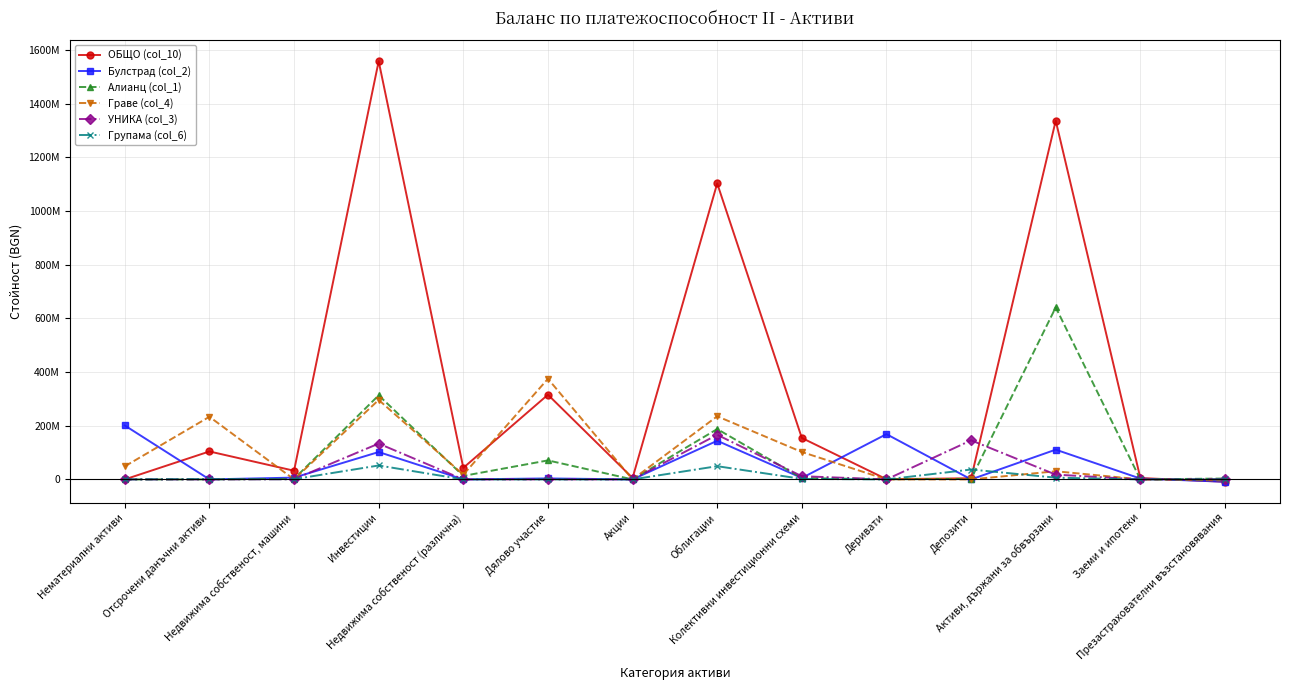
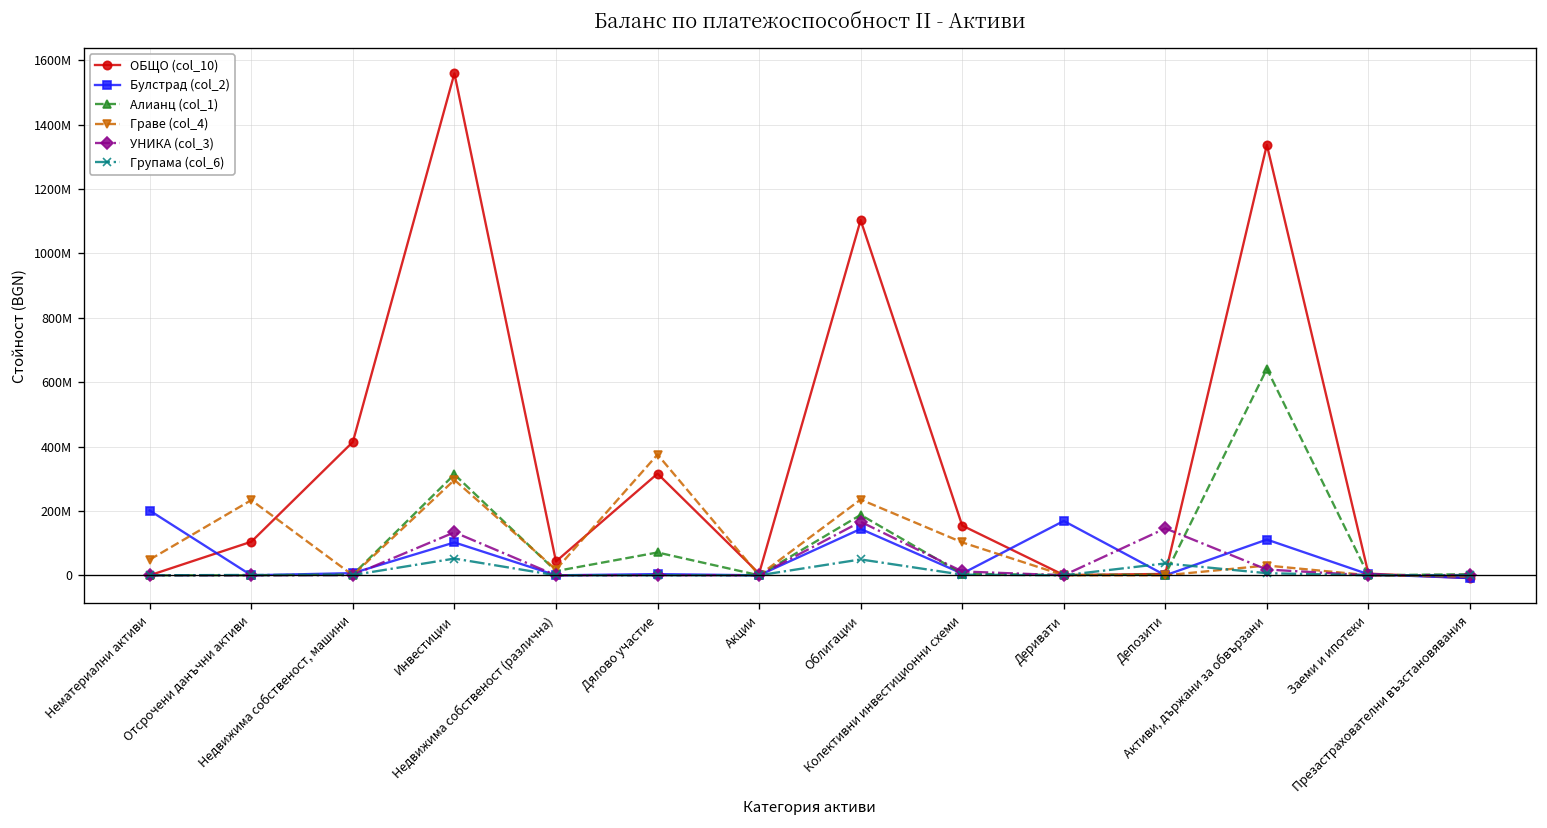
  {
    "ОБЩО (col_10)": {
      "Отсрочени данъчни активи": 100000000,
-     "Недвижима собственост, машини": 30000000,
+     "Недвижима собственост, машини": 410000000,
      "Инвестиции": 1560000000,
      "Недвижима собственост (различна)": 40000000,
      "Дялово участие": 320000000,
      "Облигации": 1100000000,
      "Колективни инвестиционни схеми": 150000000,
      "Активи, държани за обвързани": 1340000000
    },
    "Булстрад (col_2)": {
      "Нематериални активи": 200000000,
      "Инвестиции": 100000000,
      "Облигации": 140000000,
      "Деривати": 170000000,
      "Активи, държани за обвързани": 110000000
    },
    "Алианц (col_1)": {
      "Инвестиции": 310000000,
      "Дялово участие": 70000000,
      "Облигации": 190000000,
      "Активи, държани за обвързани": 640000000
    },
    "Граве (col_4)": {
      "Нематериални активи": 50000000,
      "Отсрочени данъчни активи": 230000000,
      "Инвестиции": 300000000,
      "Дялово участие": 380000000,
      "Облигации": 240000000,
      "Колективни инвестиционни схеми": 100000000,
      "Активи, държани за обвързани": 30000000
    },
    "УНИКА (col_3)": {
      "Инвестиции": 130000000,
      "Облигации": 170000000,
      "Депозити": 150000000,
      "Активи, държани за обвързани": 20000000
    },
    "Групама (col_6)": {
      "Инвестиции": 50000000,
      "Облигации": 50000000,
      "Депозити": 40000000,
      "Активи, държани за обвързани": 10000000
    }
  }
